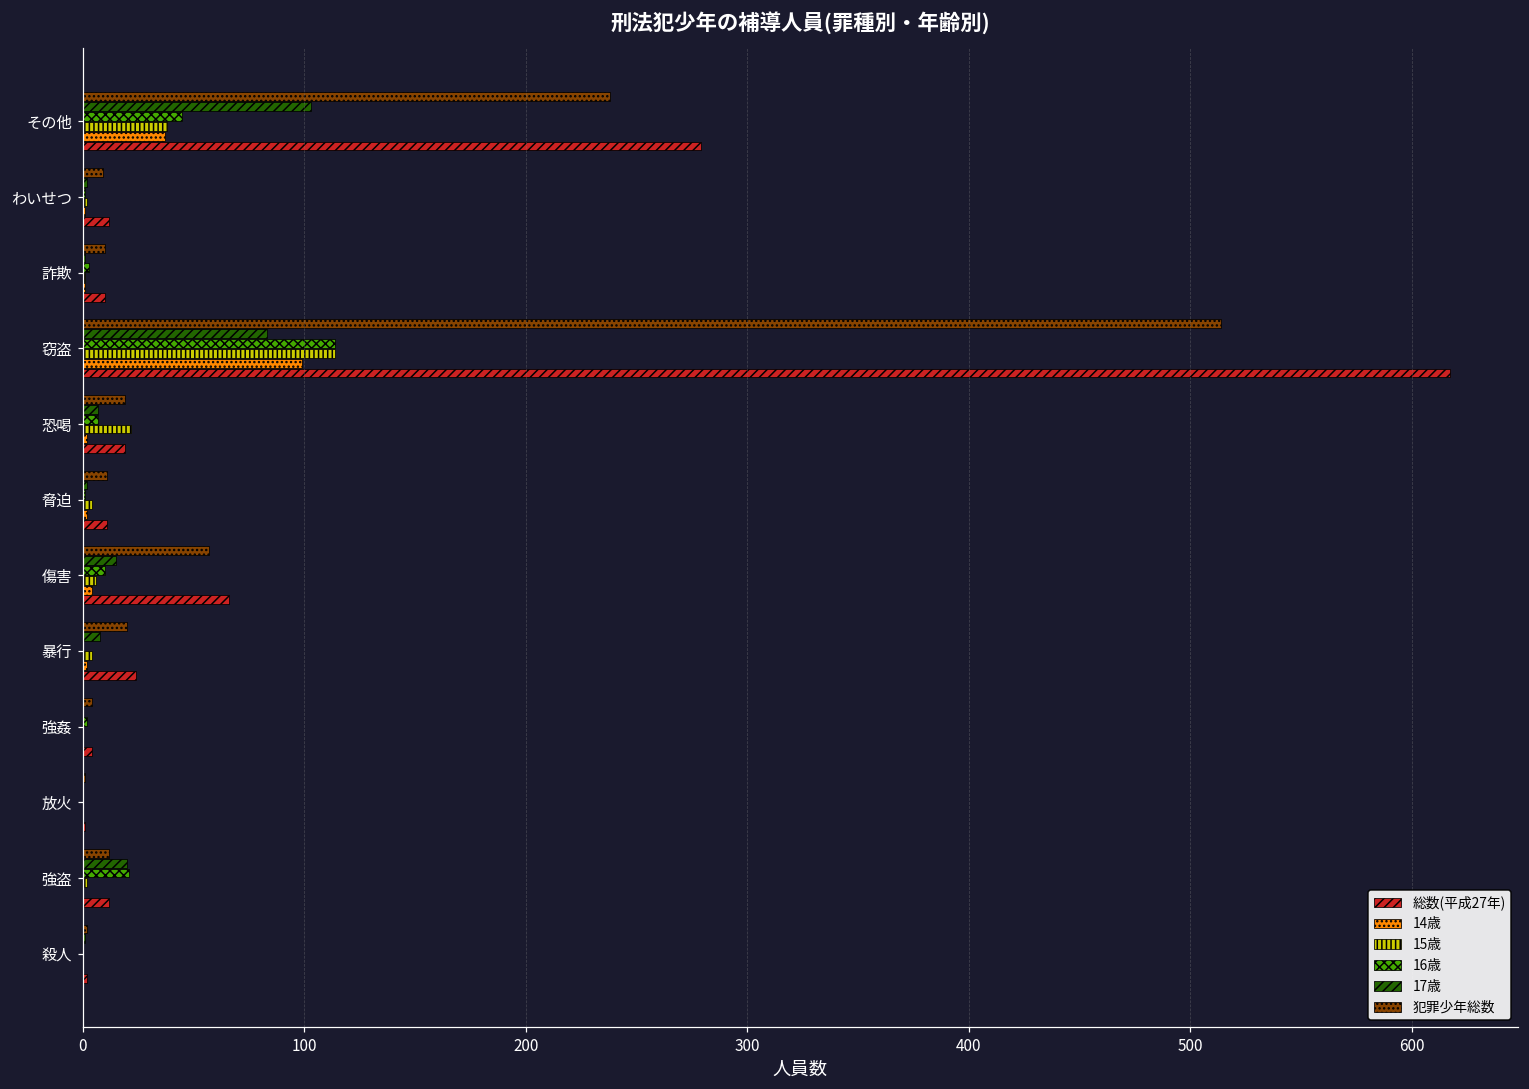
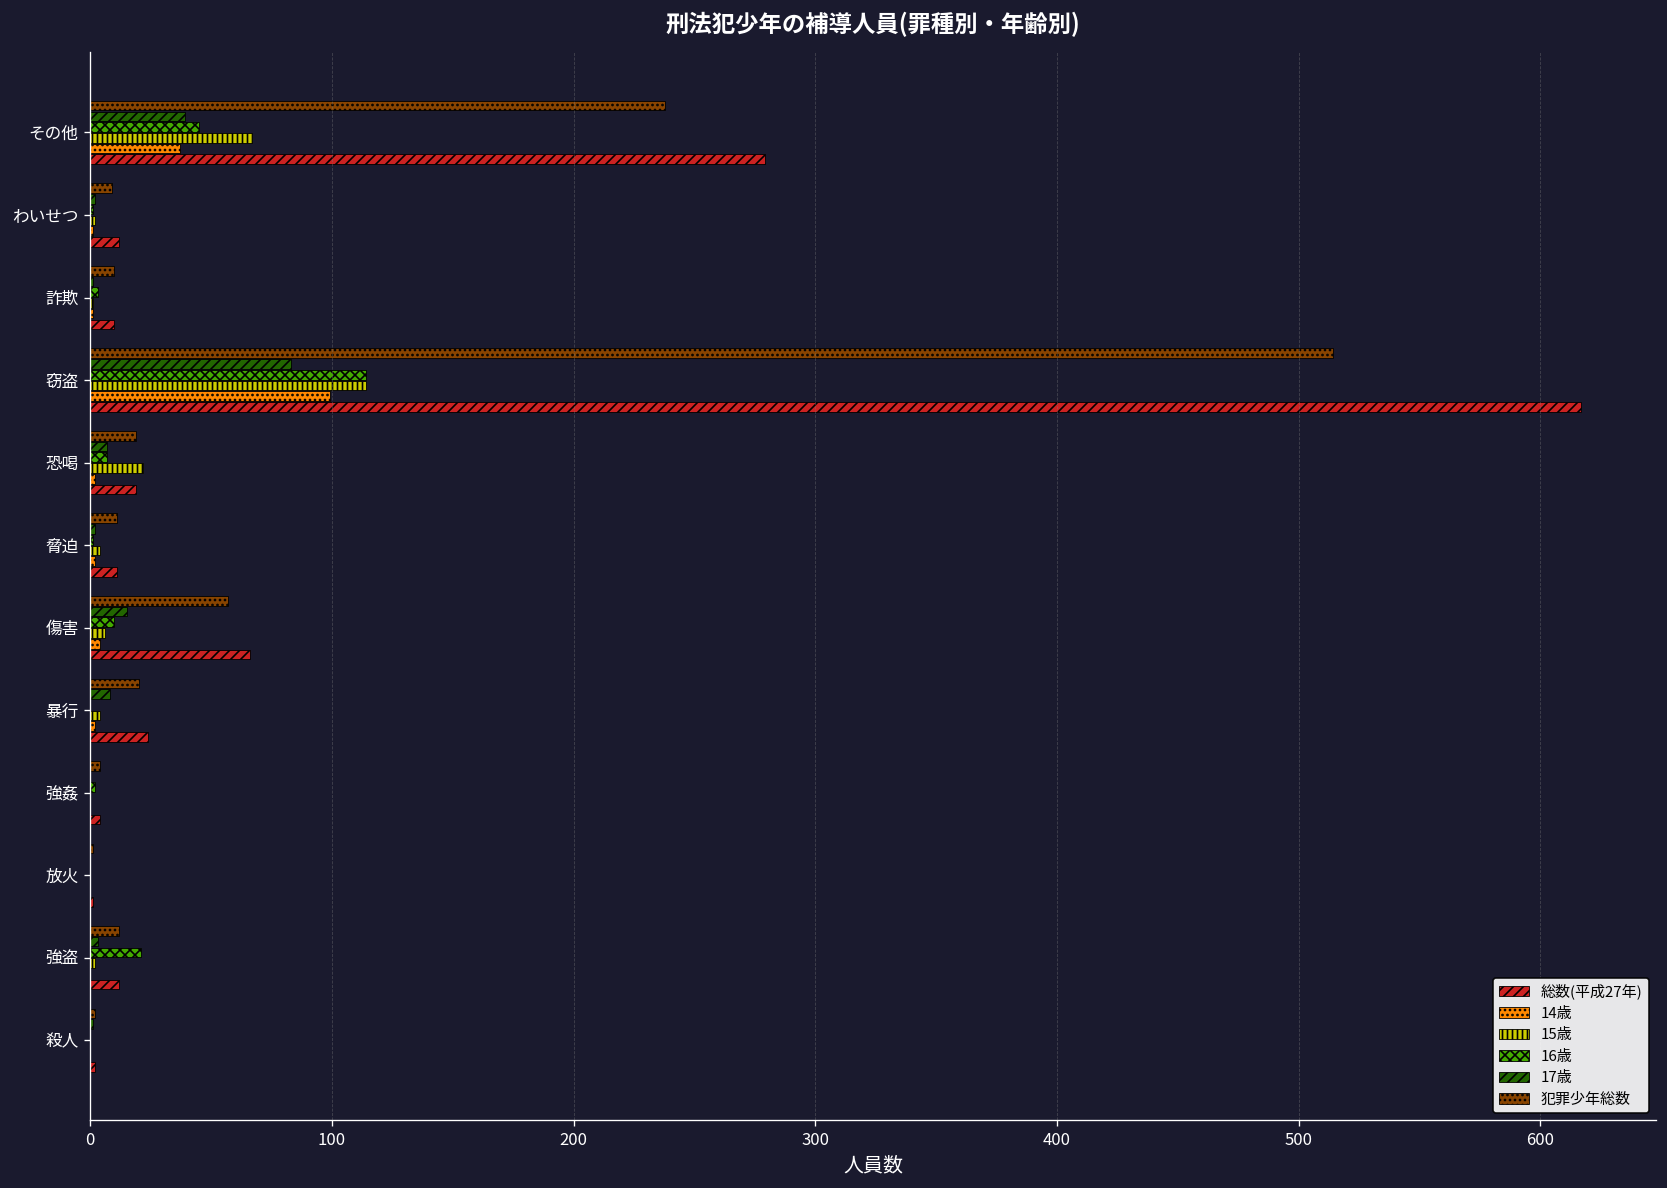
  {
    "総数(平成27年)": {
      "その他": 279,
      "わいせつ": 12,
      "詐欺": 10,
      "窃盗": 617,
      "恐喝": 19,
      "脅迫": 11,
      "傷害": 66,
      "暴行": 24,
      "強姦": 4,
      "強盗": 12,
      "殺人": 2
    },
    "14歳": {
      "その他": 37,
      "窃盗": 99,
      "恐喝": 2,
      "脅迫": 2,
      "傷害": 4,
      "暴行": 2,
      "強姦": 0,
      "放火": 0,
      "強盗": 0,
      "殺人": 0
    },
    "15歳": {
-     "その他": 38,
+     "その他": 67,
      "わいせつ": 2,
      "窃盗": 114,
      "恐喝": 22,
      "脅迫": 4,
      "傷害": 6,
      "暴行": 4,
      "強姦": 0,
      "放火": 0,
      "強盗": 2,
      "殺人": 0
    },
    "16歳": {
      "その他": 45,
      "詐欺": 3,
      "窃盗": 114,
      "恐喝": 7,
      "傷害": 10,
      "暴行": 0,
      "強姦": 2,
      "放火": 0,
      "強盗": 21,
      "殺人": 0
    },
    "17歳": {
-     "その他": 103,
+     "その他": 39,
      "わいせつ": 2,
      "窃盗": 83,
      "恐喝": 7,
      "脅迫": 2,
      "傷害": 15,
      "暴行": 8,
      "強姦": 0,
      "放火": 0,
-     "強盗": 20
+     "強盗": 3
    },
    "犯罪少年総数": {
      "その他": 238,
      "わいせつ": 9,
      "詐欺": 10,
      "窃盗": 514,
      "恐喝": 19,
      "脅迫": 11,
      "傷害": 57,
      "暴行": 20,
      "強姦": 4,
      "強盗": 12,
      "殺人": 2
    }
  }
